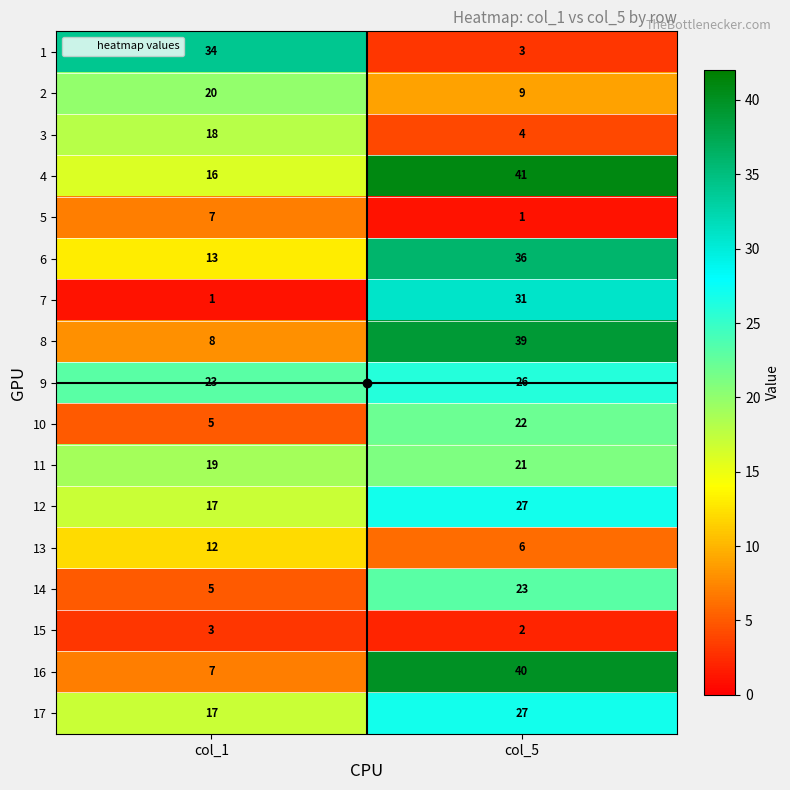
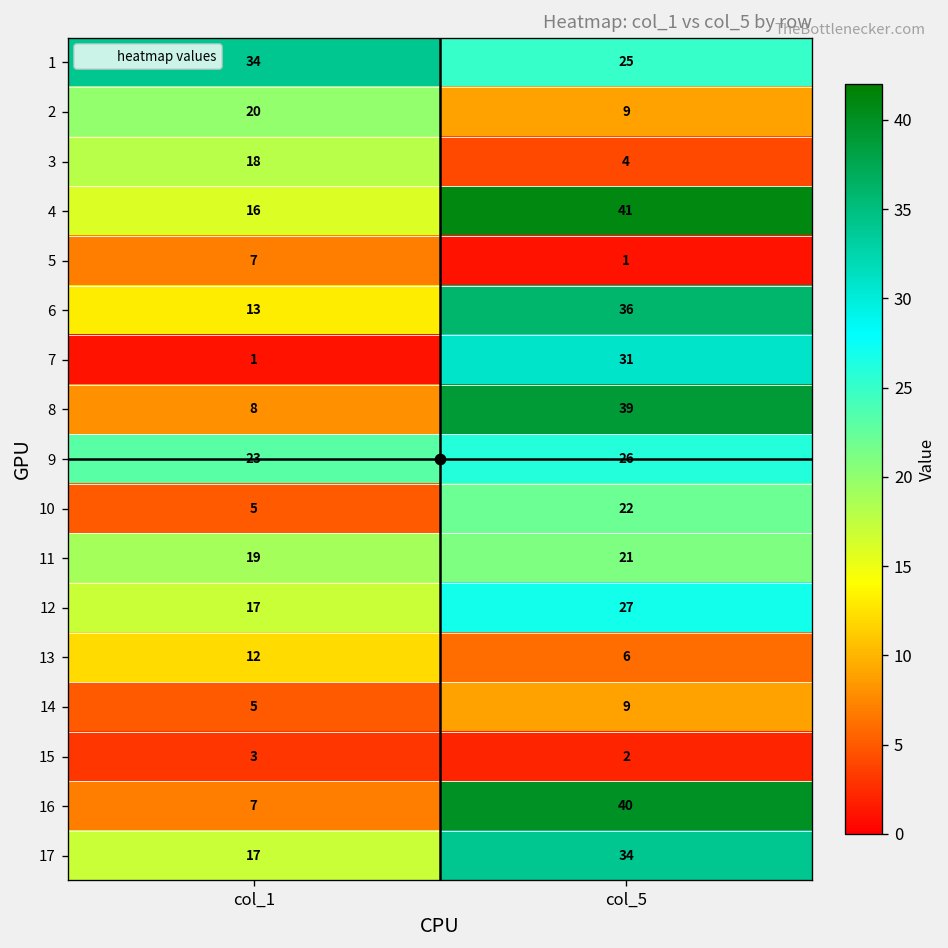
  {
    "1": {
      "col_1": 34,
-     "col_5": 3
+     "col_5": 25
    },
    "2": {
      "col_1": 20,
      "col_5": 9
    },
    "3": {
      "col_1": 18,
      "col_5": 4
    },
    "4": {
      "col_1": 16,
      "col_5": 41
    },
    "5": {
      "col_1": 7,
      "col_5": 1
    },
    "6": {
      "col_1": 13,
      "col_5": 36
    },
    "7": {
      "col_1": 1,
      "col_5": 31
    },
    "8": {
      "col_1": 8,
      "col_5": 39
    },
    "9": {
      "col_1": 23,
      "col_5": 26
    },
    "10": {
      "col_1": 5,
      "col_5": 22
    },
    "11": {
      "col_1": 19,
      "col_5": 21
    },
    "12": {
      "col_1": 17,
      "col_5": 27
    },
    "13": {
      "col_1": 12,
      "col_5": 6
    },
    "14": {
      "col_1": 5,
-     "col_5": 23
+     "col_5": 9
    },
    "15": {
      "col_1": 3,
      "col_5": 2
    },
    "16": {
      "col_1": 7,
      "col_5": 40
    },
    "17": {
      "col_1": 17,
-     "col_5": 27
+     "col_5": 34
    }
  }
